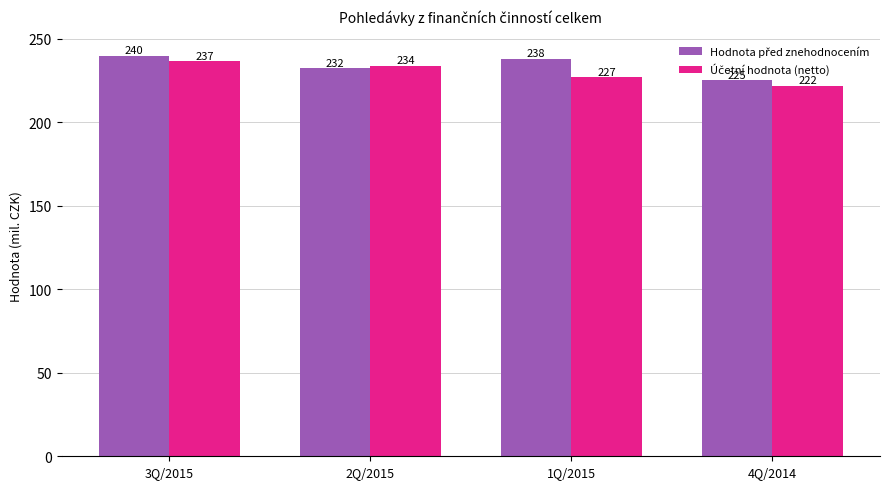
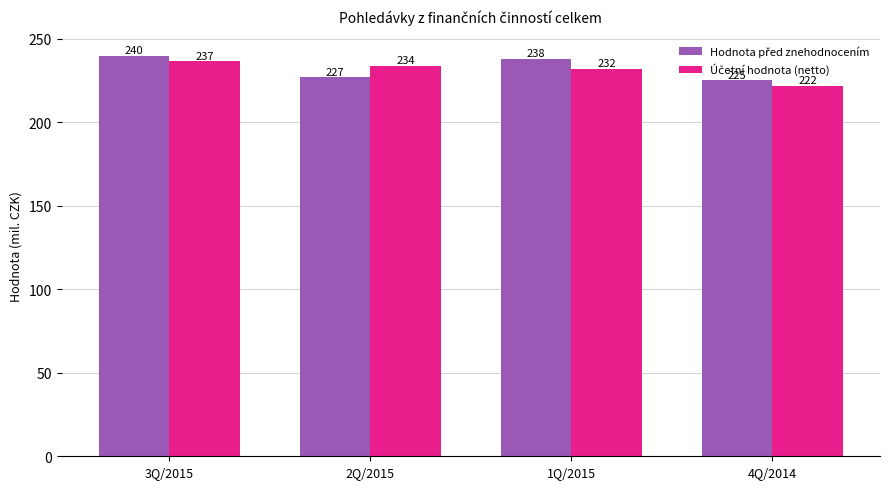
  {
    "Hodnota před znehodnocením": {
      "3Q/2015": 240,
-     "2Q/2015": 232,
+     "2Q/2015": 227,
      "1Q/2015": 238,
      "4Q/2014": 225
    },
    "Účetní hodnota (netto)": {
      "3Q/2015": 237,
      "2Q/2015": 234,
-     "1Q/2015": 227,
+     "1Q/2015": 232,
      "4Q/2014": 222
    }
  }
